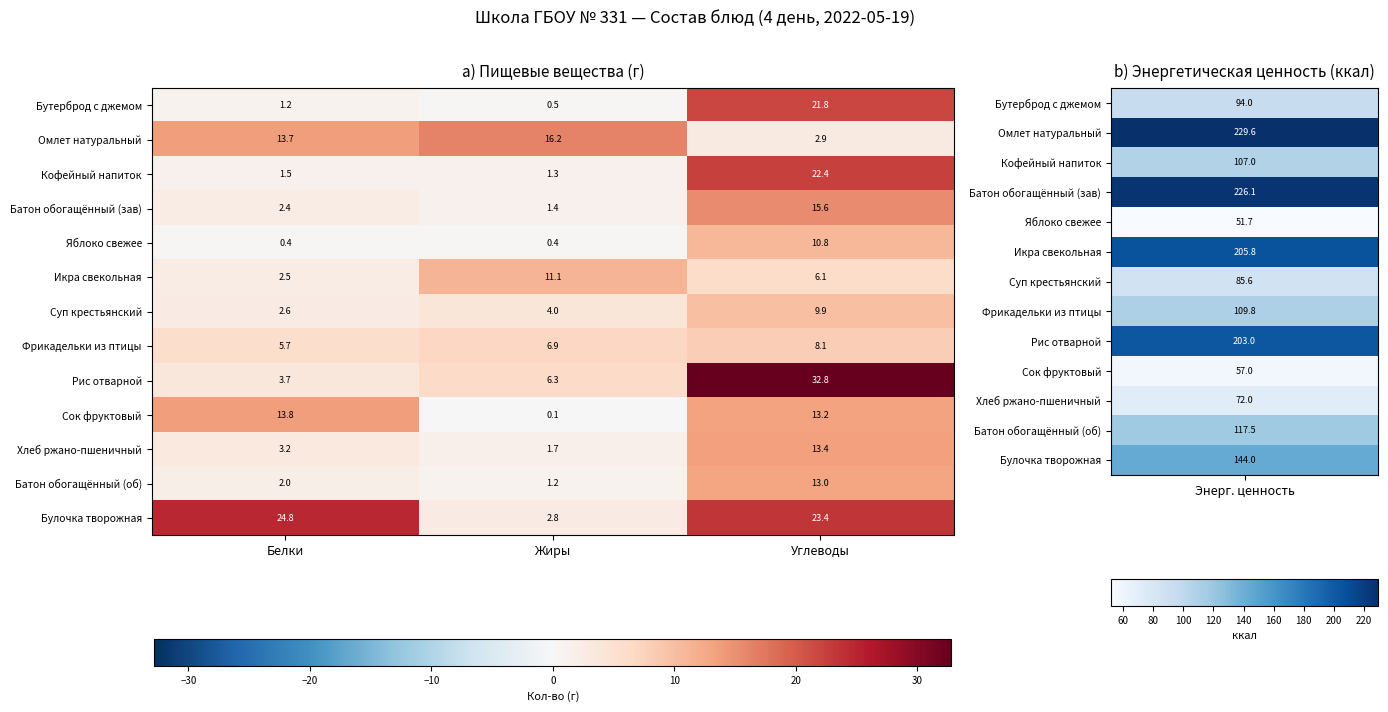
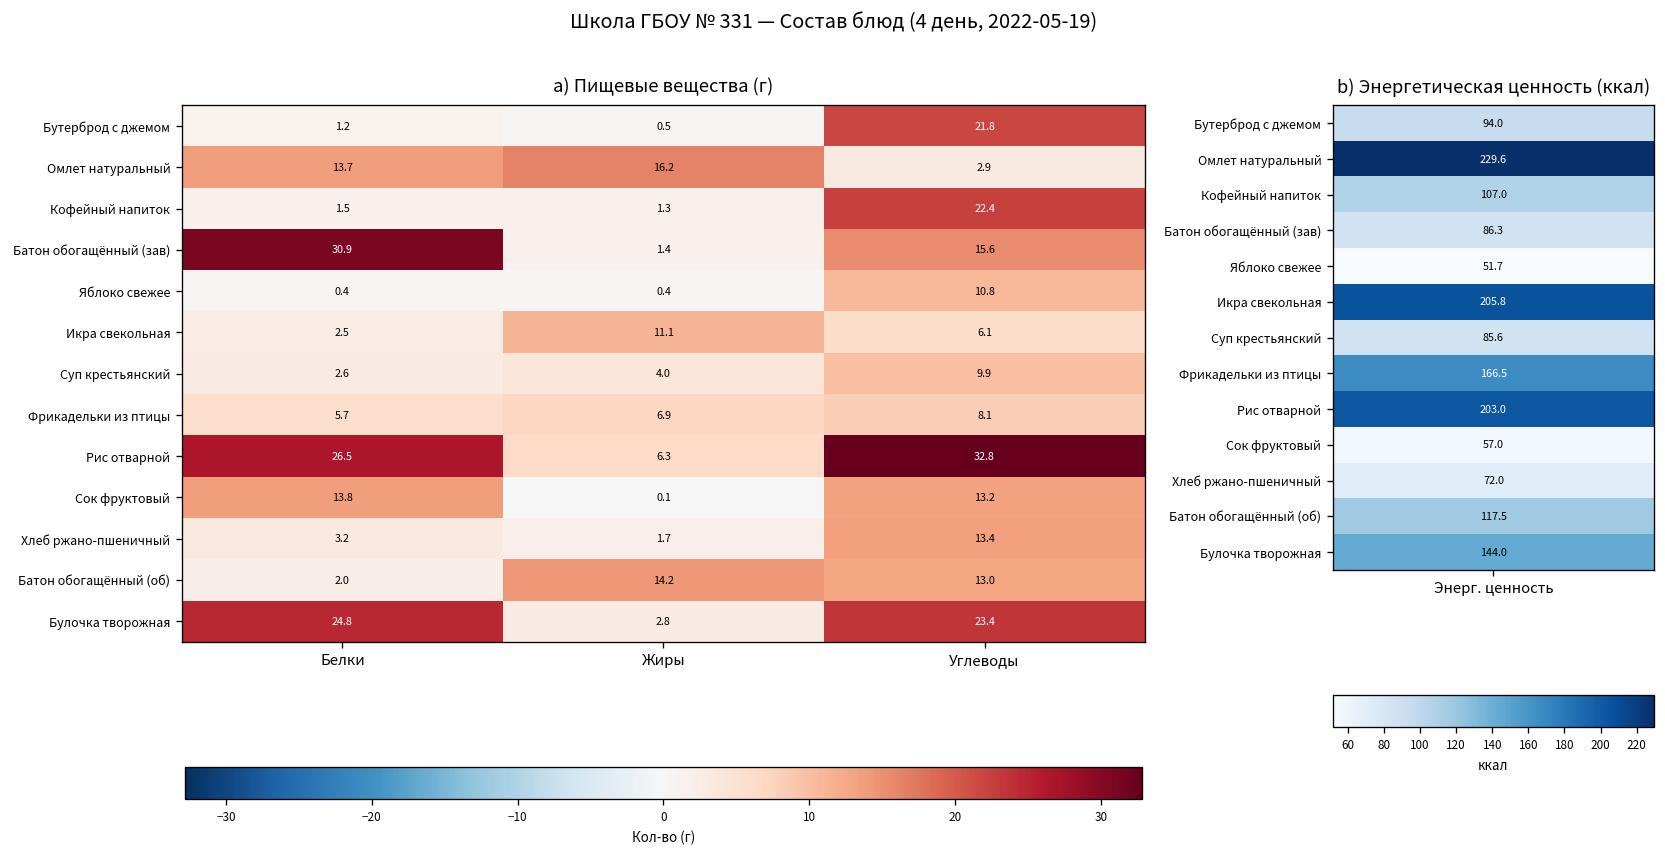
  {
    "a) Пищевые вещества (г)": {
      "Бутерброд с джемом": {
        "Белки": 1.2,
        "Жиры": 0.5,
        "Углеводы": 21.8
      },
      "Омлет натуральный": {
        "Белки": 13.7,
        "Жиры": 16.2,
        "Углеводы": 2.9
      },
      "Кофейный напиток": {
        "Белки": 1.5,
        "Жиры": 1.3,
        "Углеводы": 22.4
      },
      "Батон обогащённый (зав)": {
-       "Белки": 2.4,
+       "Белки": 30.9,
        "Жиры": 1.4,
        "Углеводы": 15.6
      },
      "Яблоко свежее": {
        "Белки": 0.4,
        "Жиры": 0.4,
        "Углеводы": 10.8
      },
      "Икра свекольная": {
        "Белки": 2.5,
        "Жиры": 11.1,
        "Углеводы": 6.1
      },
      "Суп крестьянский": {
        "Белки": 2.6,
        "Жиры": 4.0,
        "Углеводы": 9.9
      },
      "Фрикадельки из птицы": {
        "Белки": 5.7,
        "Жиры": 6.9,
        "Углеводы": 8.1
      },
      "Рис отварной": {
-       "Белки": 3.7,
+       "Белки": 26.5,
        "Жиры": 6.3,
        "Углеводы": 32.8
      },
      "Сок фруктовый": {
        "Белки": 13.8,
        "Жиры": 0.1,
        "Углеводы": 13.2
      },
      "Хлеб ржано-пшеничный": {
        "Белки": 3.2,
        "Жиры": 1.7,
        "Углеводы": 13.4
      },
      "Батон обогащённый (об)": {
        "Белки": 2.0,
-       "Жиры": 1.2,
+       "Жиры": 14.2,
        "Углеводы": 13.0
      },
      "Булочка творожная": {
        "Белки": 24.8,
        "Жиры": 2.8,
        "Углеводы": 23.4
      }
    },
    "b) Энергетическая ценность (ккал)": {
      "Бутерброд с джемом": {
        "Энерг. ценность": 94.0
      },
      "Омлет натуральный": {
        "Энерг. ценность": 229.6
      },
      "Кофейный напиток": {
        "Энерг. ценность": 107.0
      },
      "Батон обогащённый (зав)": {
-       "Энерг. ценность": 226.1
+       "Энерг. ценность": 86.3
      },
      "Яблоко свежее": {
        "Энерг. ценность": 51.7
      },
      "Икра свекольная": {
        "Энерг. ценность": 205.8
      },
      "Суп крестьянский": {
        "Энерг. ценность": 85.6
      },
      "Фрикадельки из птицы": {
-       "Энерг. ценность": 109.8
+       "Энерг. ценность": 166.5
      },
      "Рис отварной": {
        "Энерг. ценность": 203.0
      },
      "Сок фруктовый": {
        "Энерг. ценность": 57.0
      },
      "Хлеб ржано-пшеничный": {
        "Энерг. ценность": 72.0
      },
      "Батон обогащённый (об)": {
        "Энерг. ценность": 117.5
      },
      "Булочка творожная": {
        "Энерг. ценность": 144.0
      }
    }
  }
